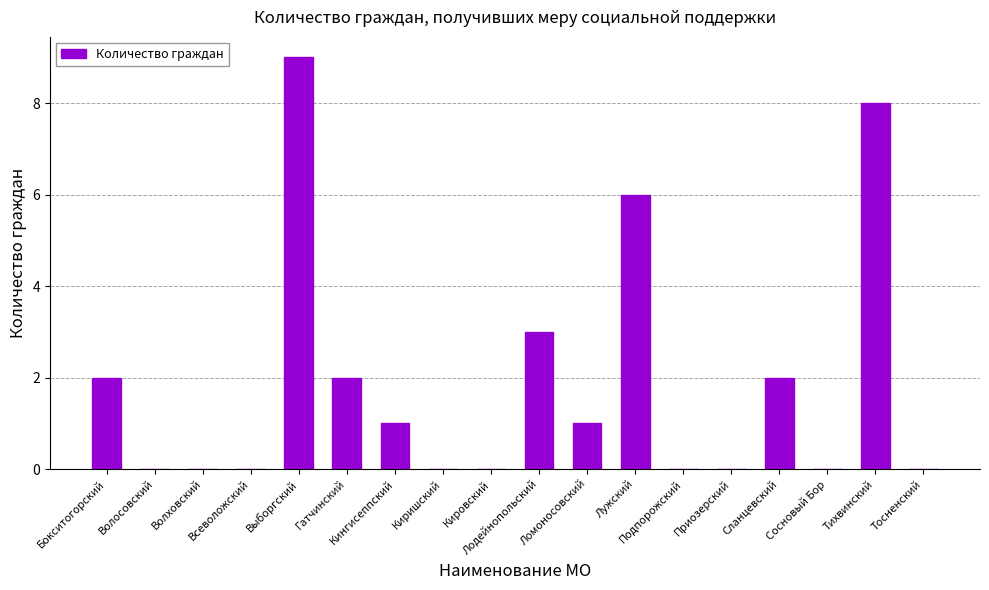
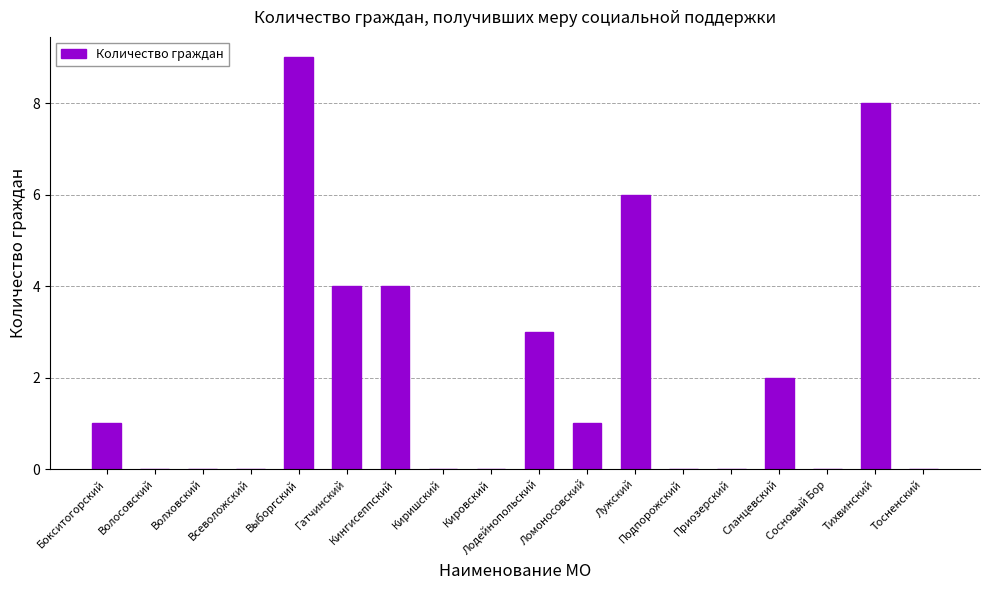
  {
-   "Бокситогорский": 2,
+   "Бокситогорский": 1,
    "Волосовский": 0,
    "Волховский": 0,
    "Всеволожский": 0,
    "Выборгский": 9,
-   "Гатчинский": 2,
-   "Кингисеппский": 1,
+   "Гатчинский": 4,
+   "Кингисеппский": 4,
    "Киришский": 0,
    "Кировский": 0,
    "Лодейнопольский": 3,
    "Ломоносовский": 1,
    "Лужский": 6,
    "Подпорожский": 0,
    "Приозерский": 0,
    "Сланцевский": 2,
    "Сосновый Бор": 0,
    "Тихвинский": 8,
    "Тосненский": 0
  }
